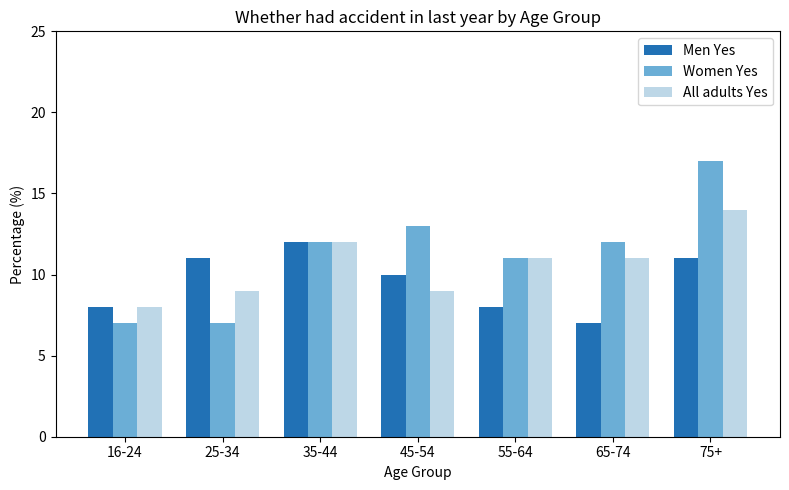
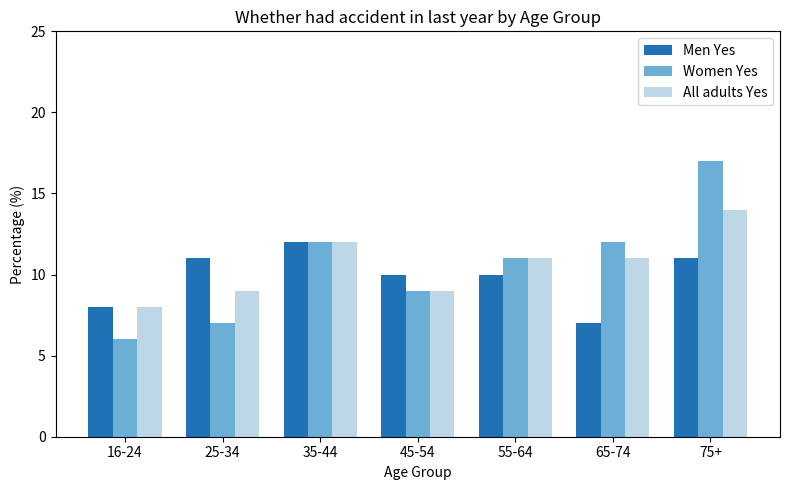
  {
    "Men Yes": {
      "16-24": 8,
      "25-34": 11,
      "35-44": 12,
      "45-54": 10,
-     "55-64": 8,
+     "55-64": 10,
      "65-74": 7,
      "75+": 11
    },
    "Women Yes": {
-     "16-24": 7,
+     "16-24": 6,
      "25-34": 7,
      "35-44": 12,
-     "45-54": 13,
+     "45-54": 9,
      "55-64": 11,
      "65-74": 12,
      "75+": 17
    },
    "All adults Yes": {
      "16-24": 8,
      "25-34": 9,
      "35-44": 12,
      "45-54": 9,
      "55-64": 11,
      "65-74": 11,
      "75+": 14
    }
  }
